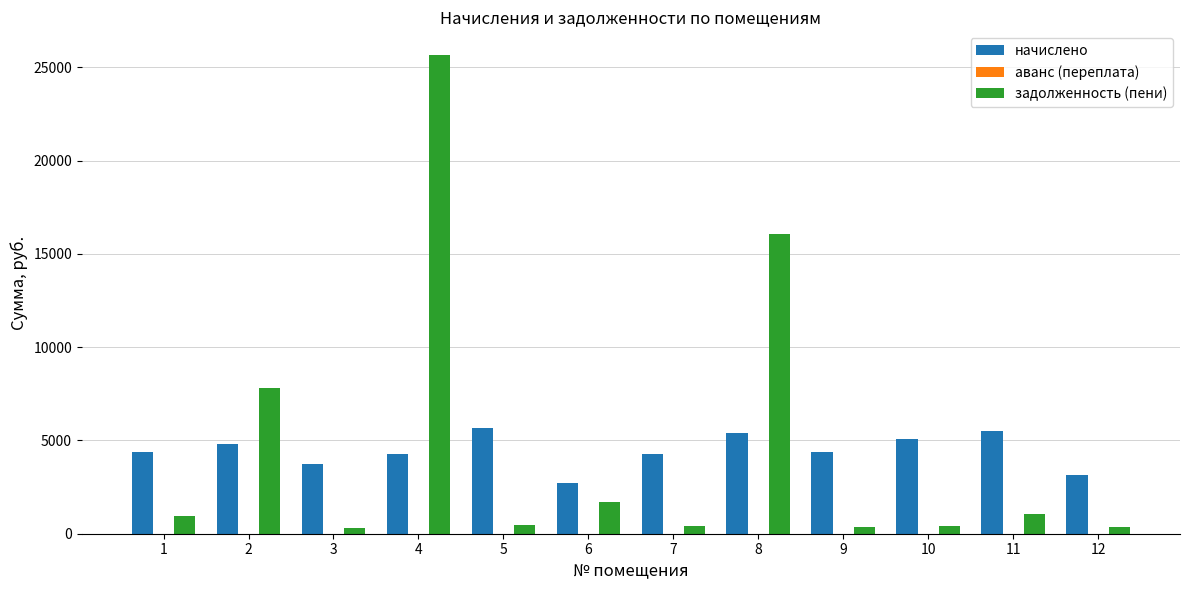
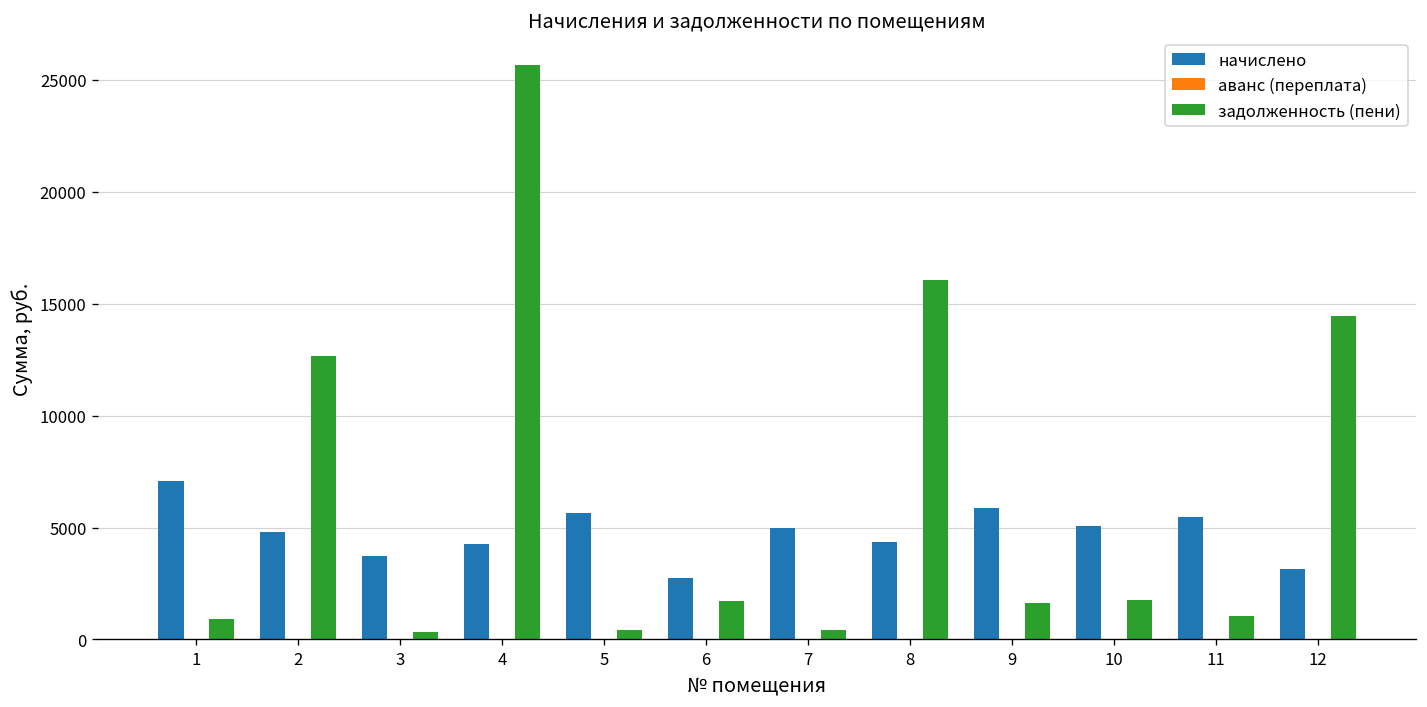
  {
    "начислено": {
-     "1": 4400,
+     "1": 7100,
      "2": 4800,
      "3": 3700,
      "4": 4300,
      "5": 5600,
      "6": 2700,
-     "7": 4300,
-     "8": 5400,
-     "9": 4400,
+     "7": 5000,
+     "8": 4400,
+     "9": 5900,
      "10": 5100,
      "11": 5500,
      "12": 3200
    },
    "аванс (переплата)": {
      "1": 0,
      "2": 0,
      "3": 0,
      "4": 0,
      "5": 0,
      "6": 0,
      "7": 0,
      "8": 0,
      "9": 0,
      "10": 0,
      "11": 0,
      "12": 0
    },
    "задолженность (пени)": {
      "1": 900,
-     "2": 7800,
+     "2": 12700,
      "3": 300,
      "4": 25600,
      "5": 400,
      "6": 1700,
      "7": 400,
      "8": 16000,
-     "9": 400,
-     "10": 400,
+     "9": 1600,
+     "10": 1800,
      "11": 1000,
-     "12": 400
+     "12": 14400
    }
  }
